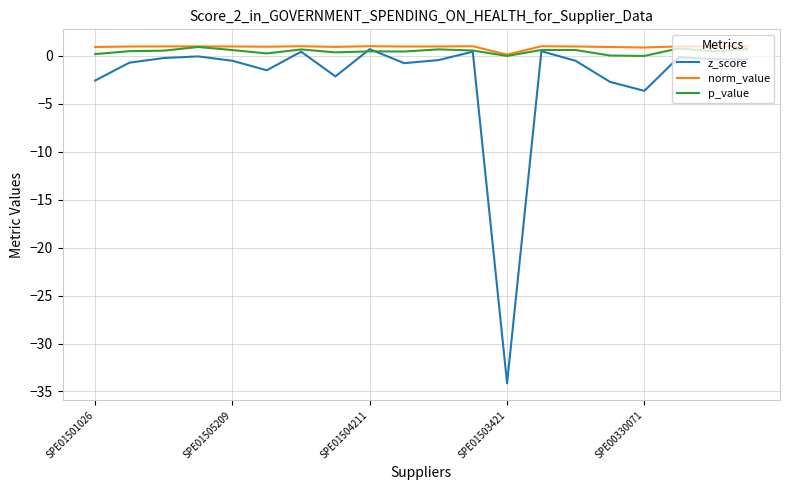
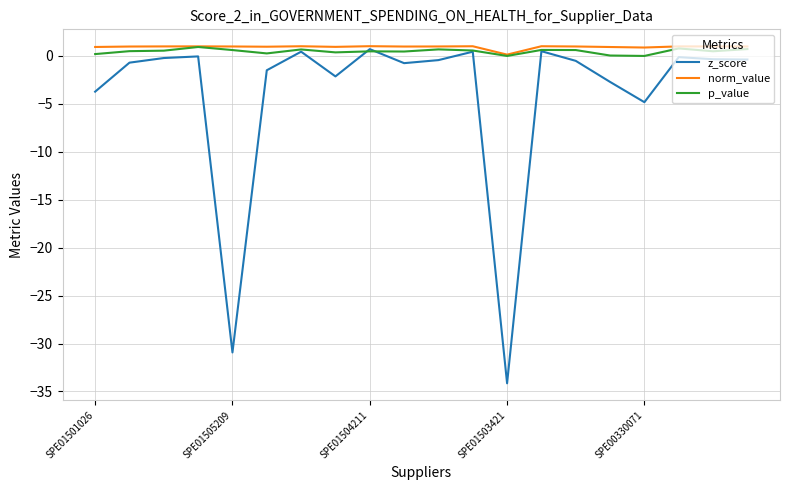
  {
    "z_score": {
-     "SPE01501026": -3,
-     "SPE01505209": -1,
+     "SPE01501026": -4,
+     "SPE01505209": -31,
      "SPE01503421": -34,
-     "SPE00330071": -4
+     "SPE00330071": -5
    },
    "norm_value": {
      "SPE01501026": 1,
      "SPE01505209": 1,
      "SPE01504211": 1,
      "SPE00330071": 1
    },
    "p_value": {
      "SPE01501026": 0,
      "SPE01505209": 1,
      "SPE00330071": 0
    }
  }
